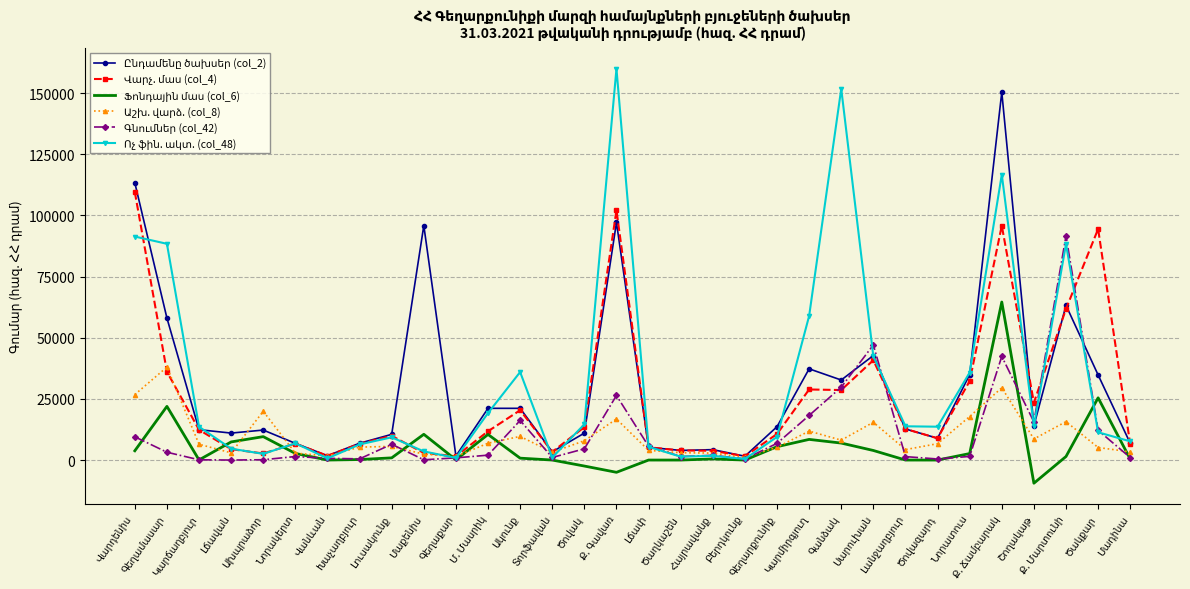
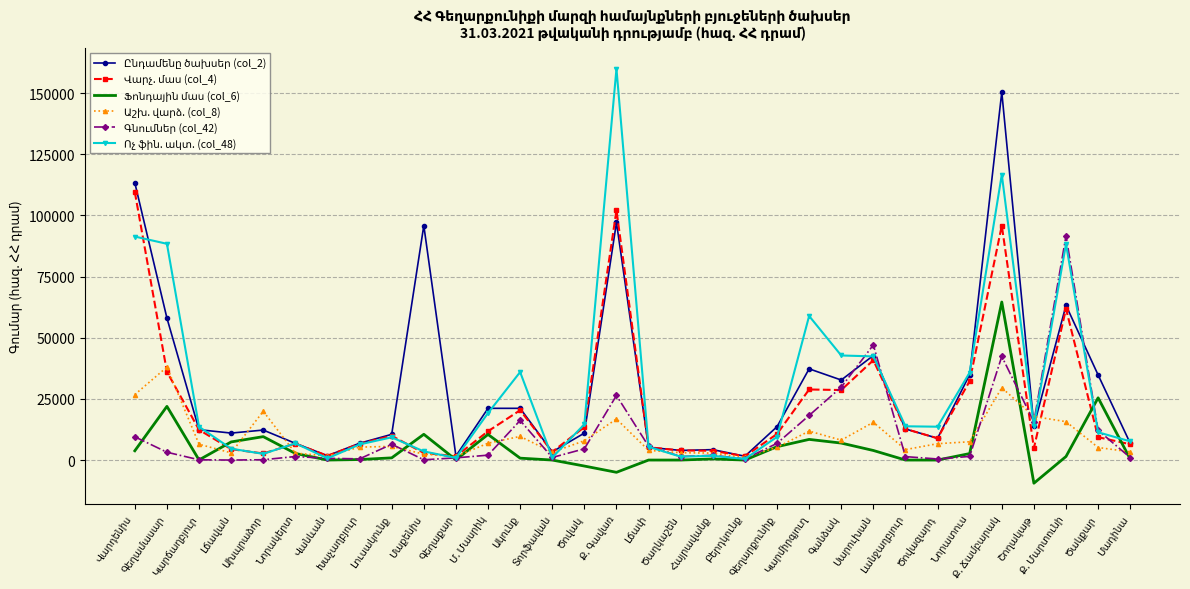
  {
    "Ընդամենը ծախսեր (col_2)": {
      "Վարդենիս": 113000,
      "Գեղամասար": 58000,
      "Լճավան": 11000,
      "Ախպրաձոր": 12000,
      "Մաքենիս": 96000,
      "Մ. Մասրիկ": 21000,
      "Ծովակ": 11000,
      "Ք. Գավառ": 97000,
      "Գեղարքունիք": 14000,
      "Կարմիրգյուղ": 37000,
      "Գանձակ": 33000,
      "Ք. Ճամբարակ": 150000,
      "Ք. Մարտունի": 63000,
      "Ծակքար": 35000
    },
    "Վարչ. մաս (col_4)": {
      "Վարդենիս": 110000,
      "Գեղամասար": 36000,
      "Մ. Մասրիկ": 12000,
      "Ծովակ": 13000,
      "Ք. Գավառ": 102000,
      "Գեղարքունիք": 11000,
      "Կարմիրգյուղ": 29000,
      "Գանձակ": 29000,
      "Սարուխան": 41000,
      "Նորատուս": 32000,
      "Ք. Ճամբարակ": 96000,
-     "Շողակաթ": 23000,
+     "Շողակաթ": 5000,
      "Ք. Մարտունի": 62000,
-     "Ծակքար": 94000
+     "Ծակքար": 9000
    },
    "Ֆոնդային մաս (col_6)": {
      "Վարդենիս": 4000,
      "Գեղամասար": 22000,
      "Լճավան": 7000,
      "Ախպրաձոր": 10000,
      "Լուսակունք": 1000,
      "Մաքենիս": 11000,
      "Մ. Մասրիկ": 10000,
      "Ակունք": 1000,
      "Ծովակ": -2000,
      "Ք. Գավառ": -5000,
      "Լճափ": 0,
      "Ծաղկաշեն": 0,
      "Հայրավանք": 0,
      "Կարմիրգյուղ": 8000,
      "Գանձակ": 7000,
      "Սարուխան": 4000,
      "Լանջաղբյուր": 0,
      "Նորատուս": 3000,
      "Ք. Ճամբարակ": 65000,
      "Շողակաթ": -9000,
      "Ք. Մարտունի": 1000,
      "Ծակքար": 25000
    },
    "Աշխ. վարձ. (col_8)": {
      "Վարդենիս": 27000,
      "Գեղամասար": 38000,
      "Կարճաղբյուր": 6000,
      "Լճավան": 3000,
      "Ախպրաձոր": 20000,
      "Խաչաղբյուր": 5000,
      "Մ. Մասրիկ": 7000,
      "Ակունք": 10000,
      "Ծովակ": 8000,
      "Ք. Գավառ": 17000,
      "Լճափ": 4000,
      "Կարմիրգյուղ": 12000,
      "Գանձակ": 8000,
      "Սարուխան": 15000,
      "Լանջաղբյուր": 4000,
      "Ծովազարդ": 7000,
-     "Նորատուս": 18000,
+     "Նորատուս": 7000,
      "Ք. Ճամբարակ": 30000,
-     "Շողակաթ": 9000,
+     "Շողակաթ": 18000,
      "Ք. Մարտունի": 16000,
      "Ծակքար": 5000,
      "Մադինա": 3000
    },
    "Գնումներ (col_42)": {
      "Վարդենիս": 10000,
      "Գեղամասար": 3000,
      "Լճավան": 0,
      "Ախպրաձոր": 0,
      "Նորակերտ": 1000,
      "Մաքենիս": 0,
      "Մ. Մասրիկ": 2000,
      "Ակունք": 16000,
      "Ծովակ": 5000,
      "Ք. Գավառ": 26000,
      "Գեղարքունիք": 7000,
      "Կարմիրգյուղ": 18000,
      "Գանձակ": 30000,
      "Սարուխան": 47000,
      "Լանջաղբյուր": 1000,
      "Նորատուս": 1000,
      "Ք. Ճամբարակ": 42000,
      "Շողակաթ": 16000,
      "Ք. Մարտունի": 92000
    },
    "Ոչ ֆին. ակտ. (col_48)": {
      "Վարդենիս": 91000,
      "Գեղամասար": 88000,
      "Կարճաղբյուր": 14000,
      "Մ. Մասրիկ": 19000,
      "Ակունք": 36000,
      "Ծովակ": 15000,
      "Ք. Գավառ": 160000,
      "Գեղարքունիք": 9000,
      "Կարմիրգյուղ": 59000,
-     "Գանձակ": 152000,
+     "Գանձակ": 43000,
      "Լանջաղբյուր": 14000,
      "Ծովազարդ": 14000,
      "Ք. Ճամբարակ": 117000,
      "Ք. Մարտունի": 88000
    }
  }
